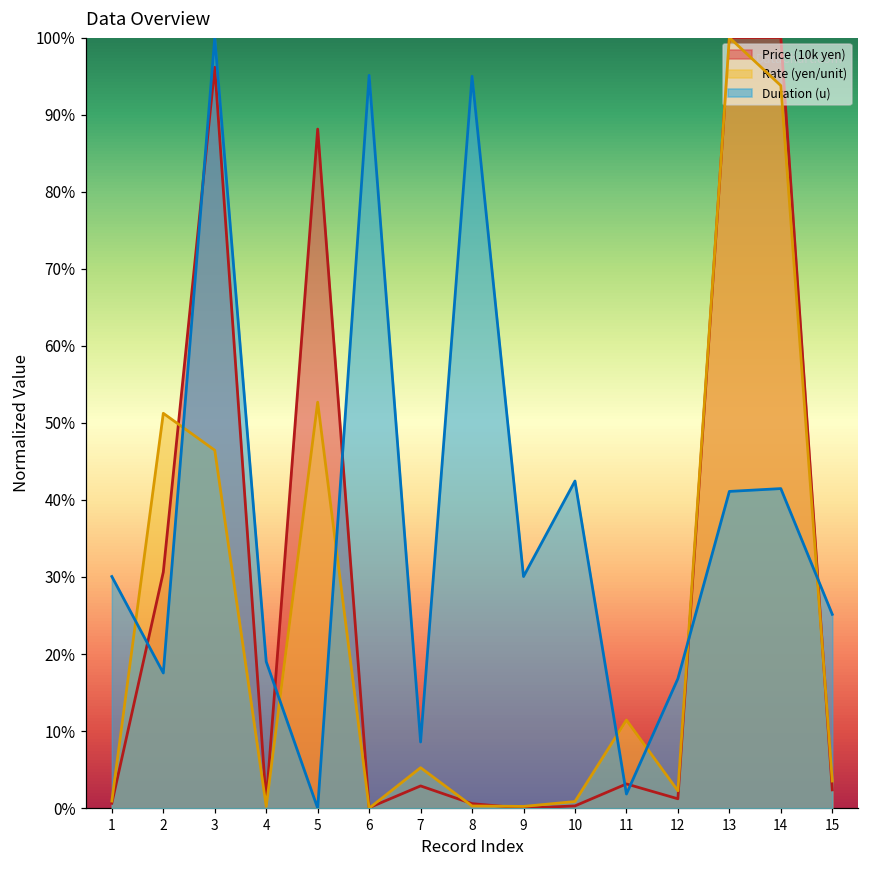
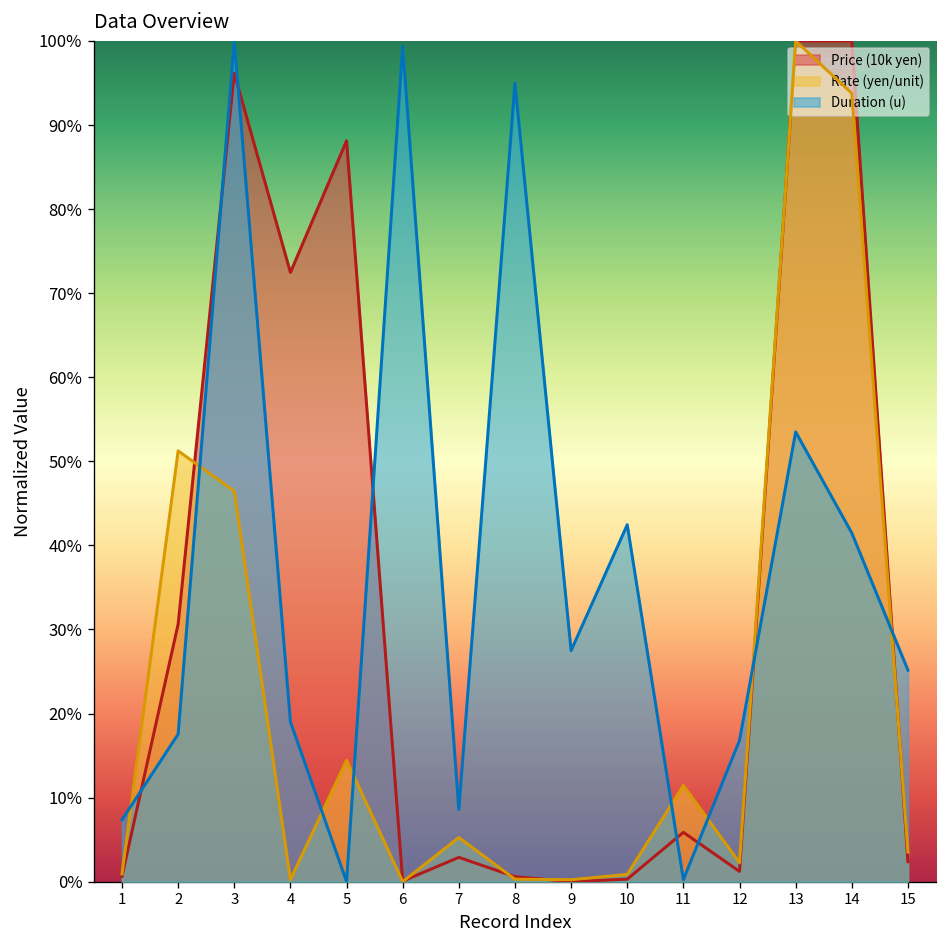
  {
    "Price (10k yen)": {
      "2": "31%",
      "3": "96%",
-     "4": "1%",
+     "4": "72%",
      "5": "88%",
      "7": "3%",
      "10": "0%",
-     "11": "3%",
+     "11": "6%",
      "12": "1%",
      "14": "100%",
      "15": "2%"
    },
    "Rate (yen/unit)": {
      "2": "51%",
      "3": "46%",
      "4": "0%",
-     "5": "53%",
+     "5": "14%",
      "7": "5%",
      "10": "1%",
      "11": "11%",
      "12": "2%",
      "15": "4%"
    },
    "Duration (u)": {
-     "1": "30%",
+     "1": "7%",
      "2": "18%",
      "3": "100%",
      "4": "19%",
      "5": "0%",
-     "6": "95%",
+     "6": "99%",
      "7": "9%",
      "8": "95%",
-     "9": "30%",
+     "9": "27%",
      "10": "42%",
-     "11": "2%",
+     "11": "0%",
      "12": "17%",
-     "13": "41%",
+     "13": "53%",
      "14": "41%",
      "15": "25%"
    }
  }
